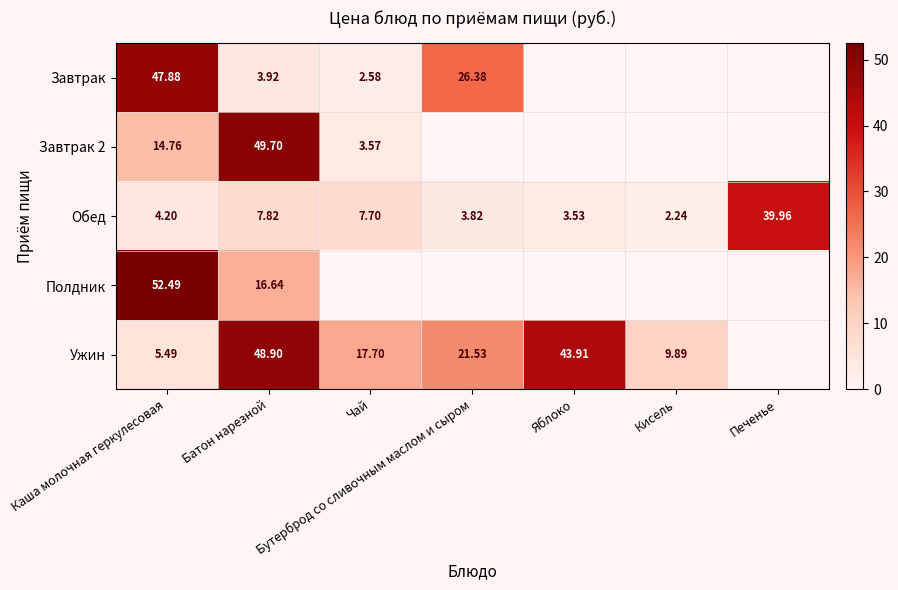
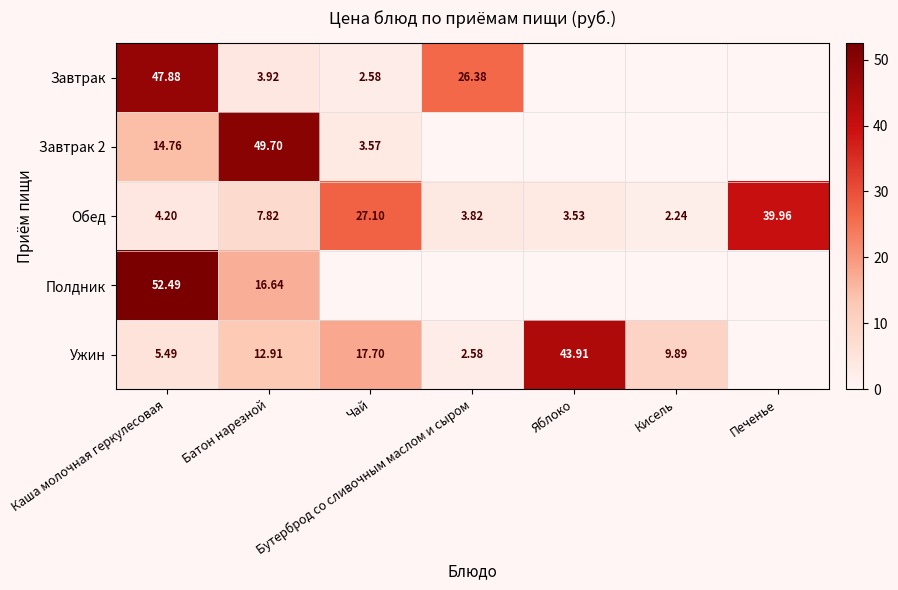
  {
    "Завтрак": {
      "Каша молочная геркулесовая": 47.88,
      "Батон нарезной": 3.92,
      "Чай": 2.58,
      "Бутерброд со сливочным маслом и сыром": 26.38
    },
    "Завтрак 2": {
      "Каша молочная геркулесовая": 14.76,
      "Батон нарезной": 49.70,
      "Чай": 3.57
    },
    "Обед": {
      "Каша молочная геркулесовая": 4.20,
      "Батон нарезной": 7.82,
-     "Чай": 7.70,
+     "Чай": 27.10,
      "Бутерброд со сливочным маслом и сыром": 3.82,
      "Яблоко": 3.53,
      "Кисель": 2.24,
      "Печенье": 39.96
    },
    "Полдник": {
      "Каша молочная геркулесовая": 52.49,
      "Батон нарезной": 16.64
    },
    "Ужин": {
      "Каша молочная геркулесовая": 5.49,
-     "Батон нарезной": 48.90,
+     "Батон нарезной": 12.91,
      "Чай": 17.70,
-     "Бутерброд со сливочным маслом и сыром": 21.53,
+     "Бутерброд со сливочным маслом и сыром": 2.58,
      "Яблоко": 43.91,
      "Кисель": 9.89
    }
  }
